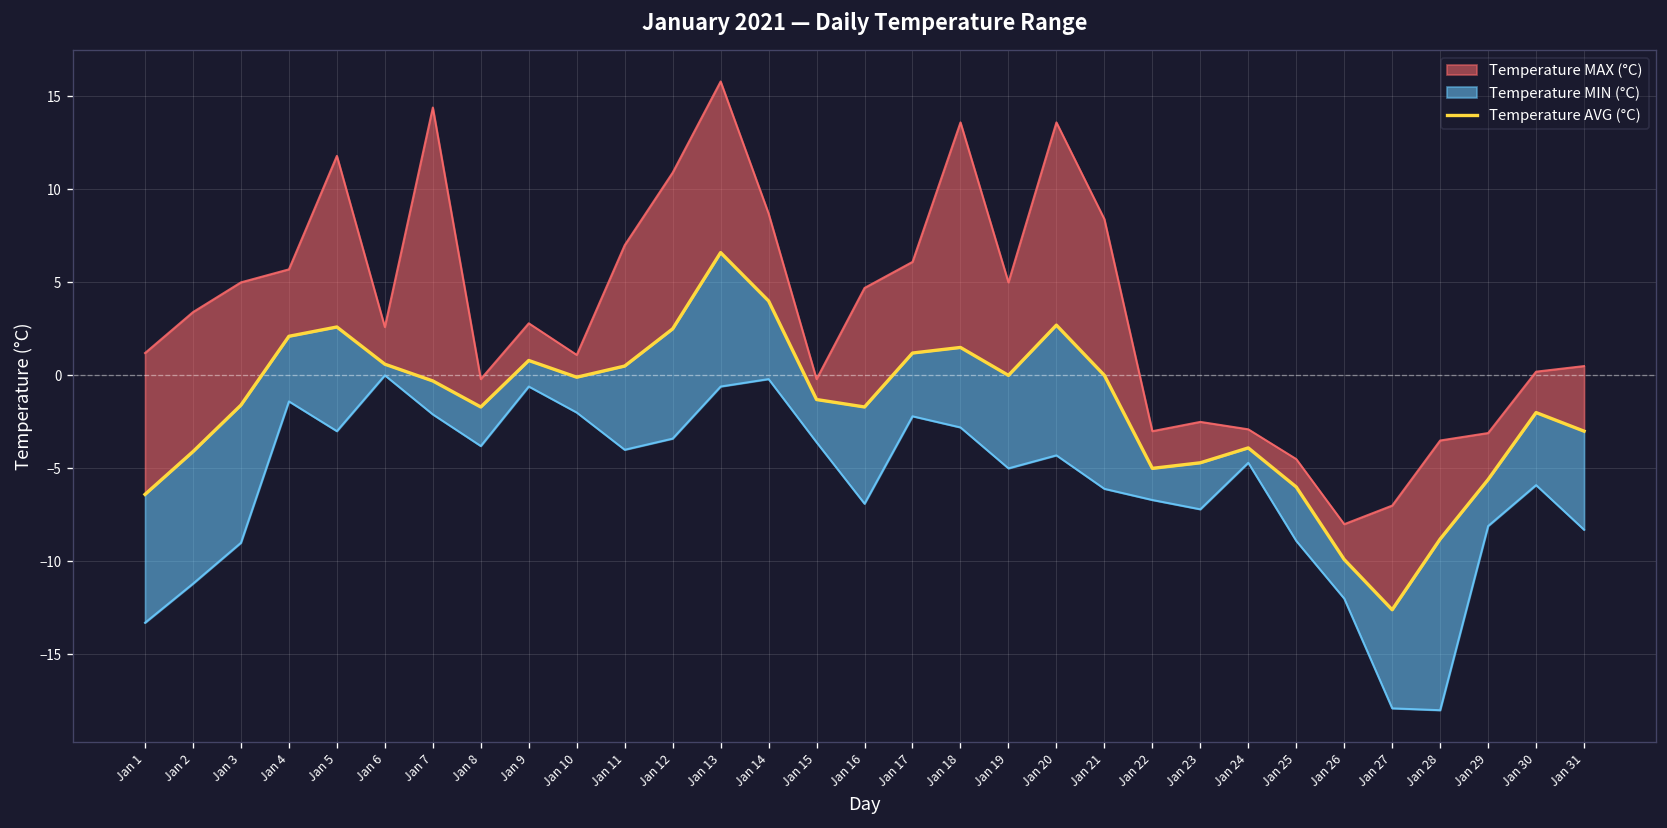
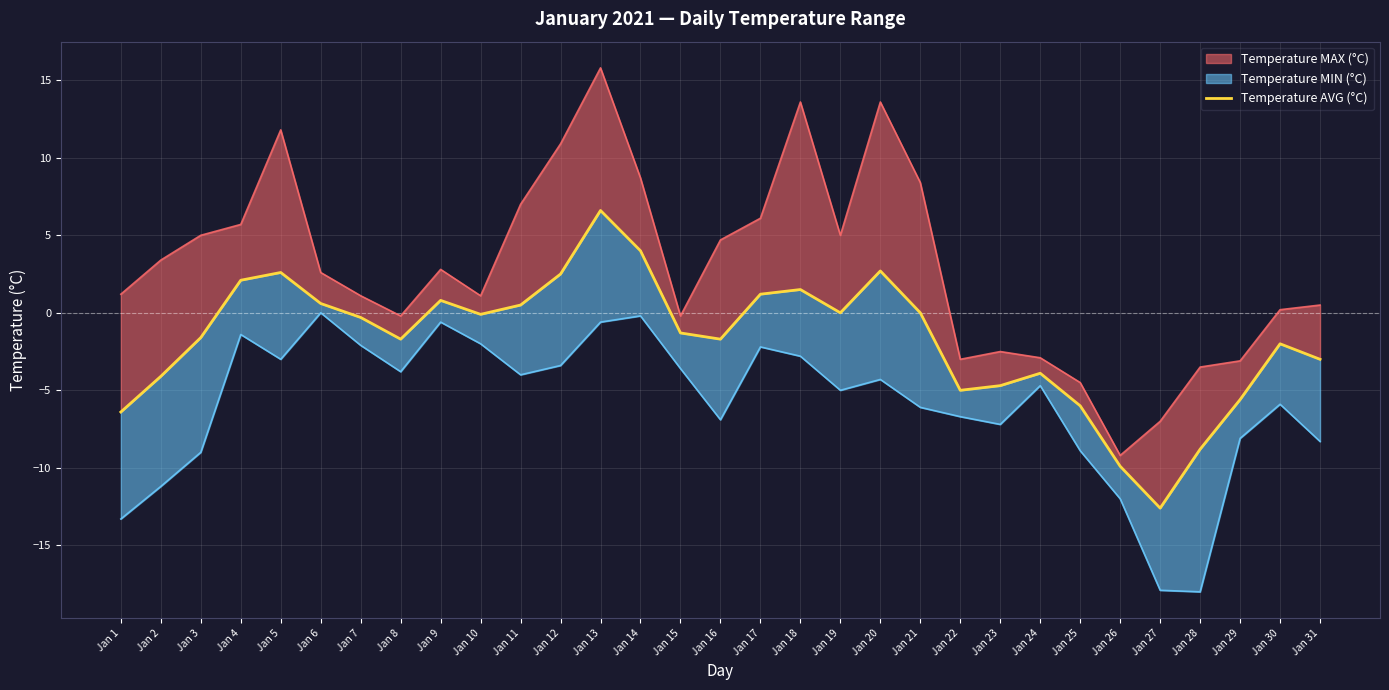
  {
    "Temperature MAX (°C)": {
      "Jan 1": 1.2,
      "Jan 2": 3.4,
      "Jan 3": 5.0,
      "Jan 4": 5.7,
      "Jan 5": 11.8,
      "Jan 6": 2.6,
-     "Jan 7": 14.4,
+     "Jan 7": 1.1,
      "Jan 8": -0.2,
      "Jan 9": 2.8,
      "Jan 10": 1.1,
      "Jan 11": 7.0,
      "Jan 12": 10.9,
      "Jan 13": 15.8,
      "Jan 14": 8.7,
      "Jan 15": -0.2,
      "Jan 16": 4.7,
      "Jan 17": 6.1,
      "Jan 18": 13.6,
      "Jan 19": 5.0,
      "Jan 20": 13.6,
      "Jan 21": 8.4,
      "Jan 22": -3.0,
      "Jan 23": -2.5,
      "Jan 24": -2.9,
      "Jan 25": -4.5,
-     "Jan 26": -8.0,
+     "Jan 26": -9.2,
      "Jan 27": -7.0,
      "Jan 28": -3.5,
      "Jan 29": -3.1,
      "Jan 30": 0.2,
      "Jan 31": 0.5
    }
  }
